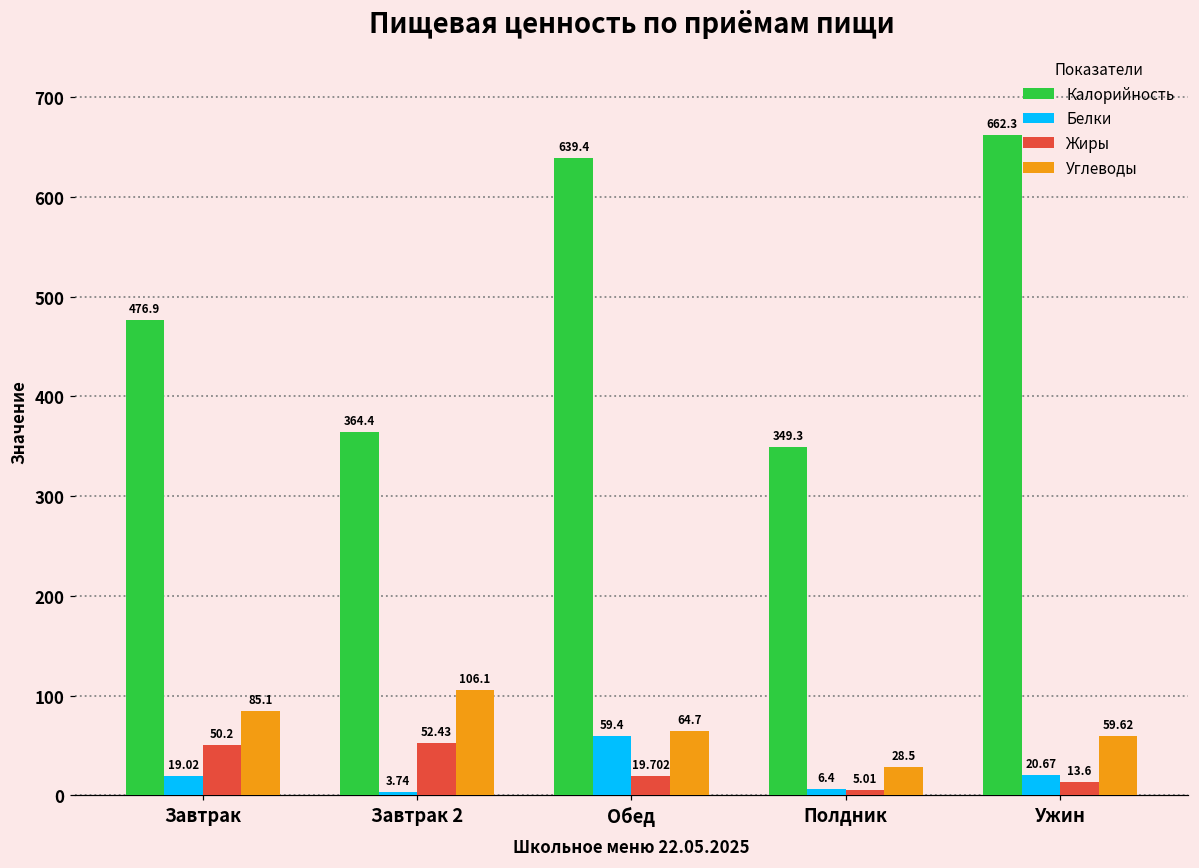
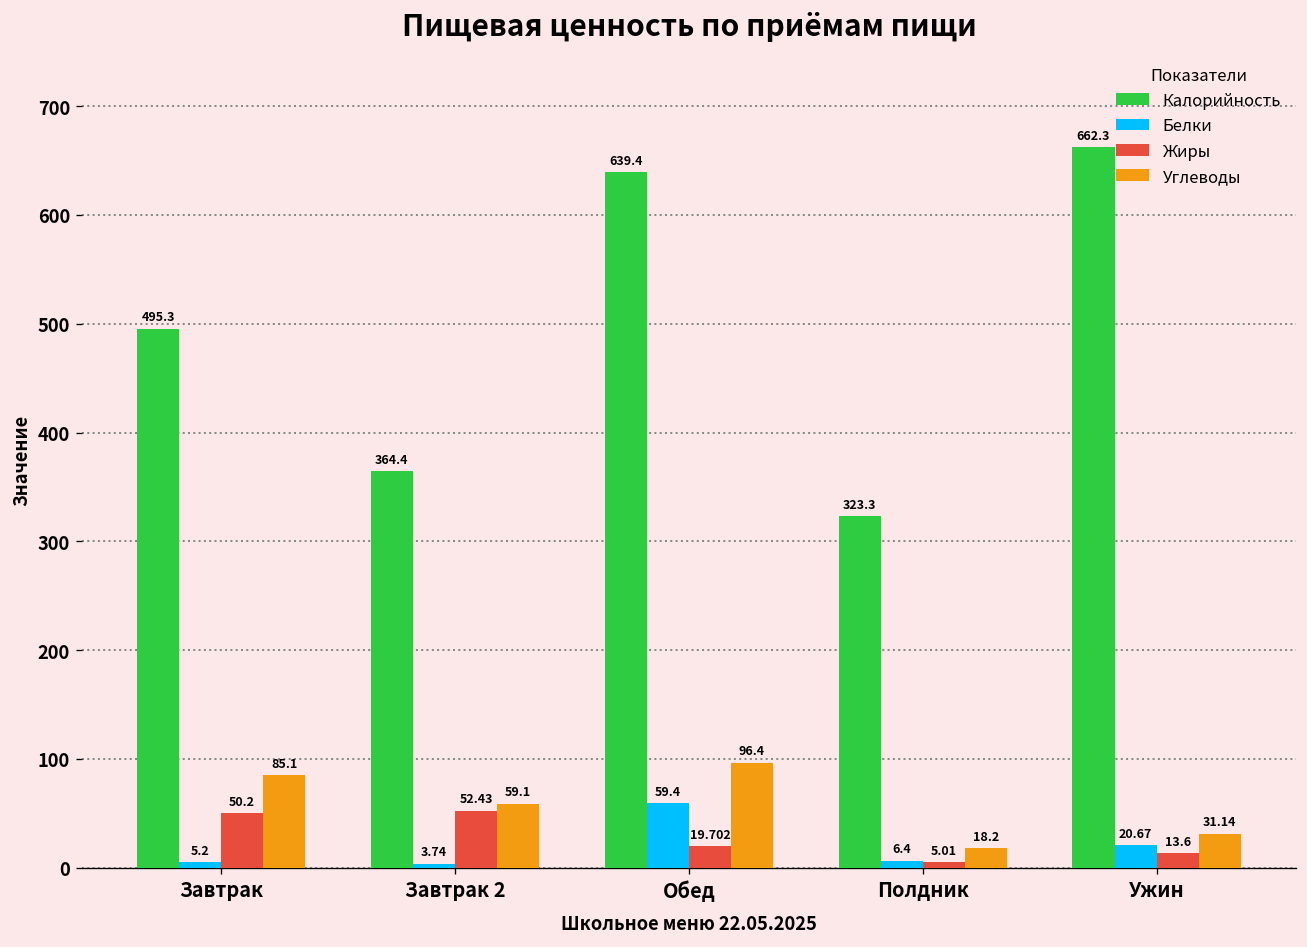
  {
    "Калорийность": {
-     "Завтрак": 476.9,
+     "Завтрак": 495.3,
      "Завтрак 2": 364.4,
      "Обед": 639.4,
-     "Полдник": 349.3,
+     "Полдник": 323.3,
      "Ужин": 662.3
    },
    "Белки": {
-     "Завтрак": 19.02,
+     "Завтрак": 5.2,
      "Завтрак 2": 3.74,
      "Обед": 59.4,
      "Полдник": 6.4,
      "Ужин": 20.67
    },
    "Жиры": {
      "Завтрак": 50.2,
      "Завтрак 2": 52.43,
      "Обед": 19.702,
      "Полдник": 5.01,
      "Ужин": 13.6
    },
    "Углеводы": {
      "Завтрак": 85.1,
-     "Завтрак 2": 106.1,
-     "Обед": 64.7,
-     "Полдник": 28.5,
-     "Ужин": 59.62
+     "Завтрак 2": 59.1,
+     "Обед": 96.4,
+     "Полдник": 18.2,
+     "Ужин": 31.14
    }
  }
